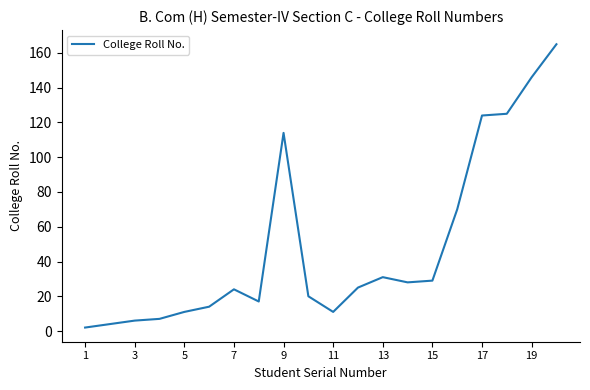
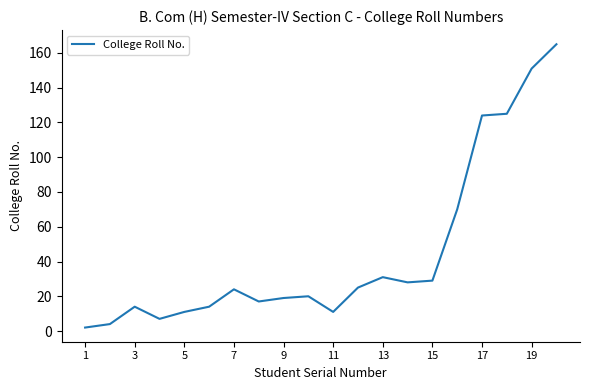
  {
    "1": 2,
-   "3": 6,
+   "3": 14,
    "5": 11,
    "7": 24,
-   "9": 114,
+   "9": 19,
    "11": 11,
    "13": 31,
    "15": 29,
    "17": 124,
-   "19": 146
+   "19": 151
  }
